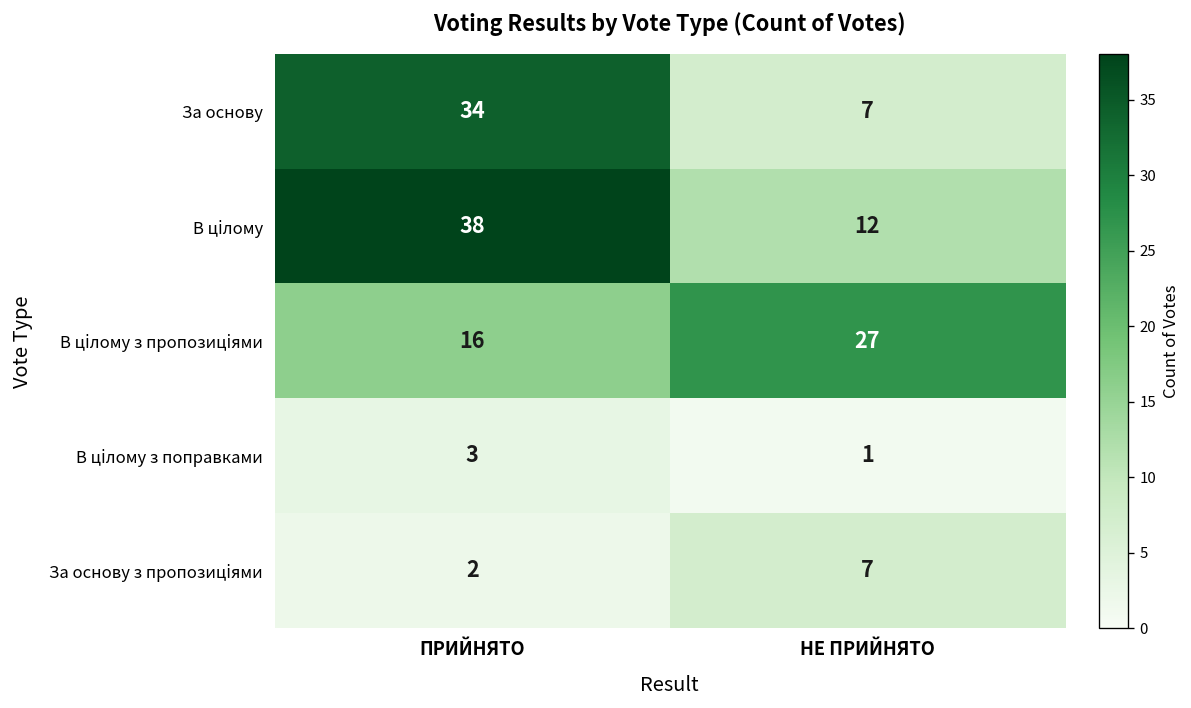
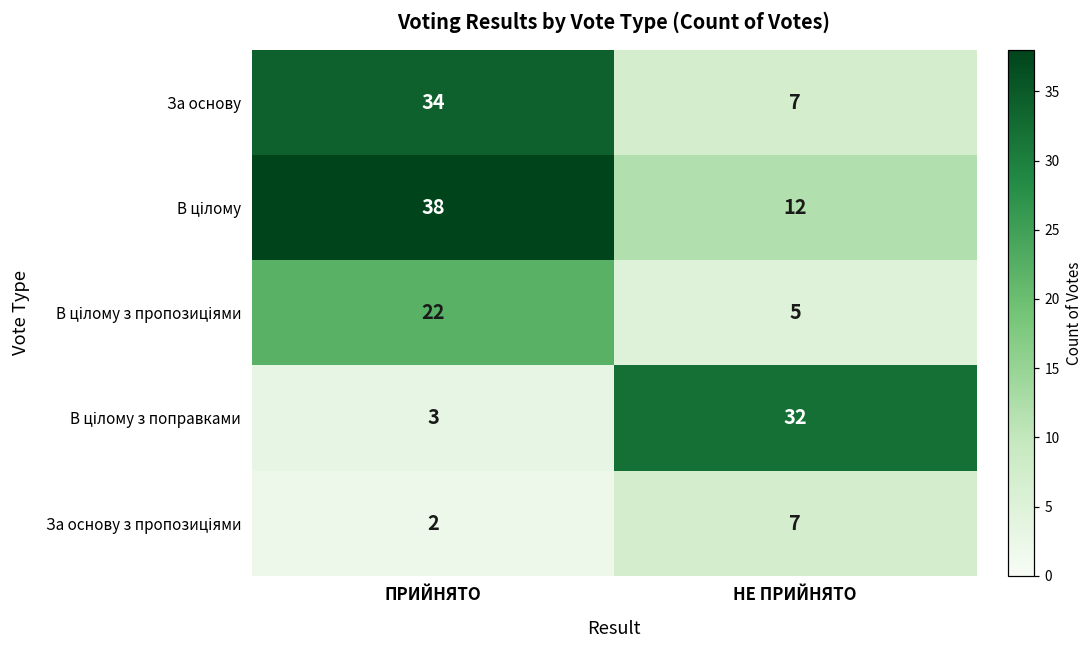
  {
    "За основу": {
      "ПРИЙНЯТО": 34,
      "НЕ ПРИЙНЯТО": 7
    },
    "В цілому": {
      "ПРИЙНЯТО": 38,
      "НЕ ПРИЙНЯТО": 12
    },
    "В цілому з пропозиціями": {
-     "ПРИЙНЯТО": 16,
-     "НЕ ПРИЙНЯТО": 27
+     "ПРИЙНЯТО": 22,
+     "НЕ ПРИЙНЯТО": 5
    },
    "В цілому з поправками": {
      "ПРИЙНЯТО": 3,
-     "НЕ ПРИЙНЯТО": 1
+     "НЕ ПРИЙНЯТО": 32
    },
    "За основу з пропозиціями": {
      "ПРИЙНЯТО": 2,
      "НЕ ПРИЙНЯТО": 7
    }
  }
